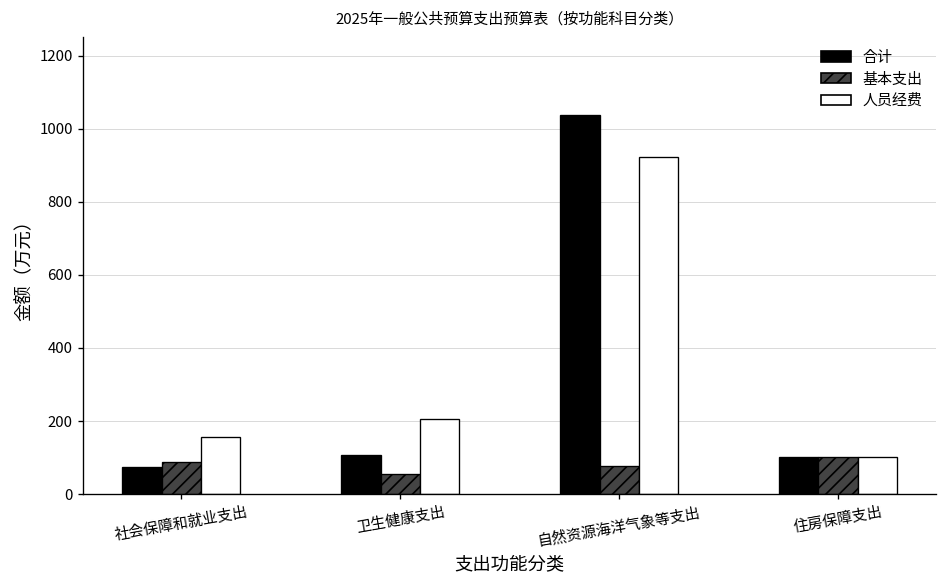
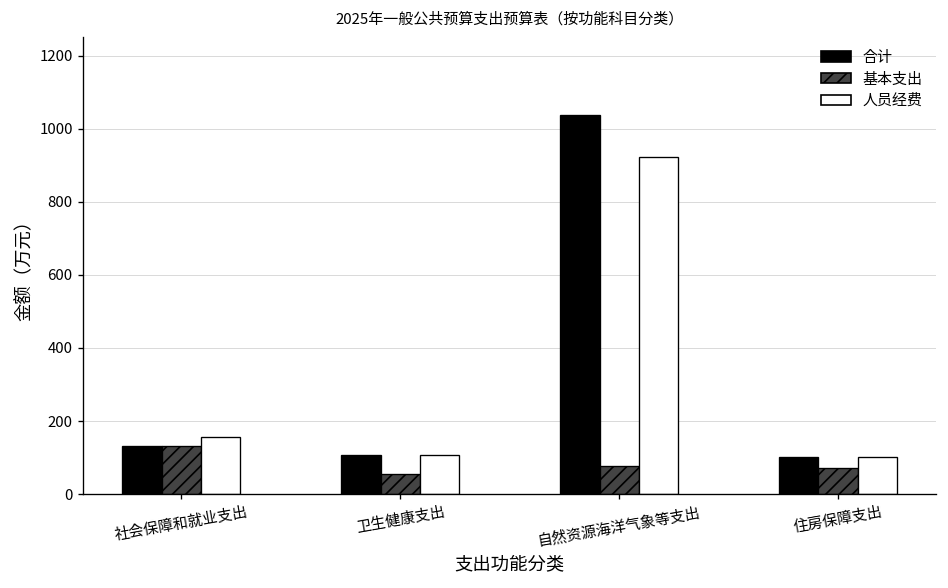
  {
    "合计": {
-     "社会保障和就业支出": 70,
+     "社会保障和就业支出": 130,
      "卫生健康支出": 110,
      "自然资源海洋气象等支出": 1040,
      "住房保障支出": 100
    },
    "基本支出": {
-     "社会保障和就业支出": 90,
+     "社会保障和就业支出": 130,
      "卫生健康支出": 50,
      "自然资源海洋气象等支出": 80,
-     "住房保障支出": 100
+     "住房保障支出": 70
    },
    "人员经费": {
      "社会保障和就业支出": 160,
-     "卫生健康支出": 200,
+     "卫生健康支出": 110,
      "自然资源海洋气象等支出": 920,
      "住房保障支出": 100
    }
  }
